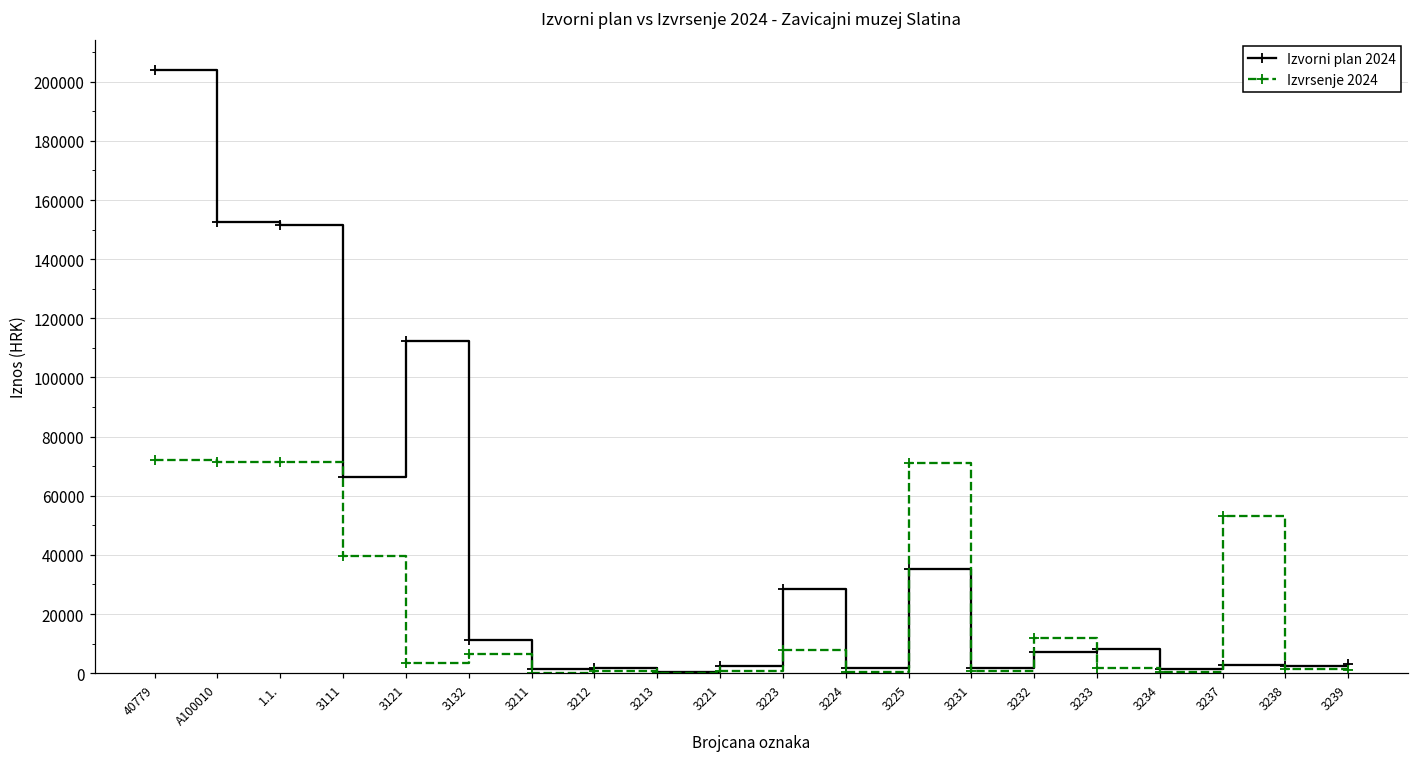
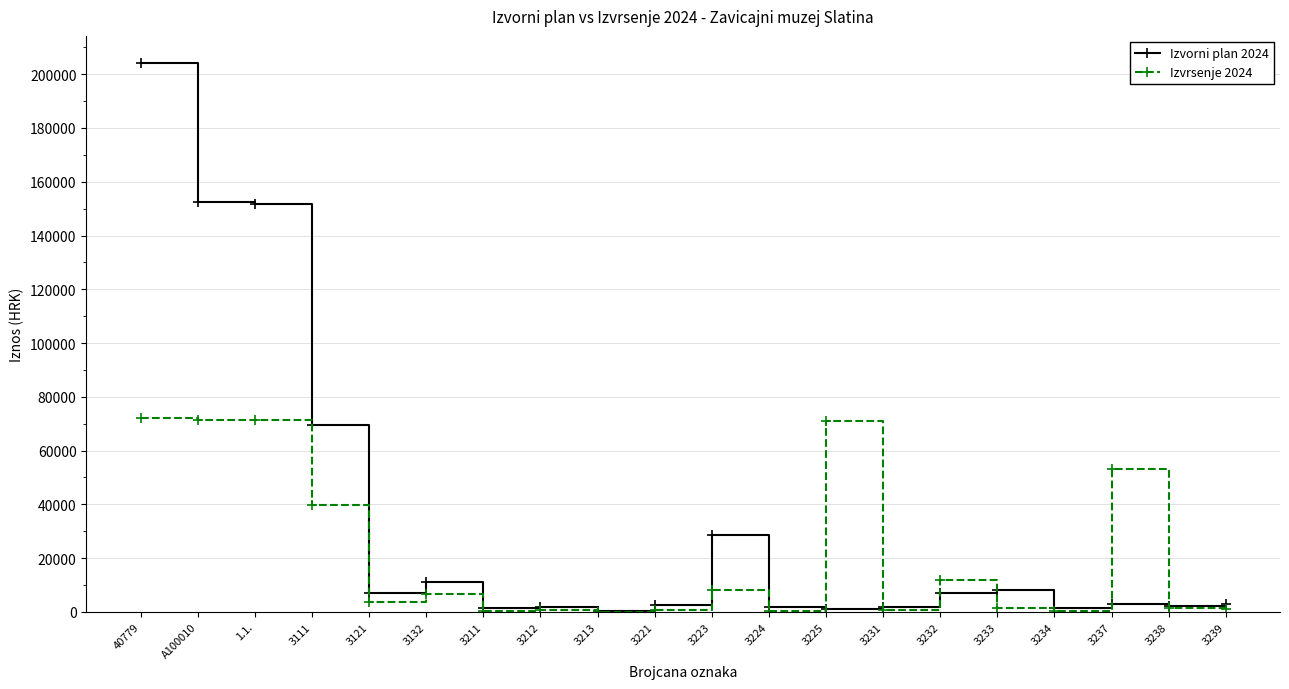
  {
    "Izvorni plan 2024": {
      "40779": 204000,
      "A100010": 153000,
      "1.1.": 152000,
-     "3111": 66000,
-     "3121": 112000,
+     "3111": 70000,
+     "3121": 7000,
      "3132": 11000,
      "3211": 1000,
      "3221": 2000,
      "3223": 29000,
      "3224": 2000,
-     "3225": 35000,
+     "3225": 1000,
      "3231": 2000,
      "3232": 7000,
      "3233": 8000,
      "3234": 1000,
      "3237": 3000,
      "3239": 3000
    },
    "Izvrsenje 2024": {
      "40779": 72000,
      "A100010": 72000,
      "1.1.": 72000,
      "3111": 40000,
      "3121": 4000,
      "3132": 7000,
      "3211": 0,
      "3221": 1000,
      "3223": 8000,
      "3224": 0,
      "3225": 71000,
      "3231": 1000,
      "3232": 12000,
      "3233": 2000,
      "3234": 0,
      "3237": 53000,
      "3239": 1000
    }
  }
